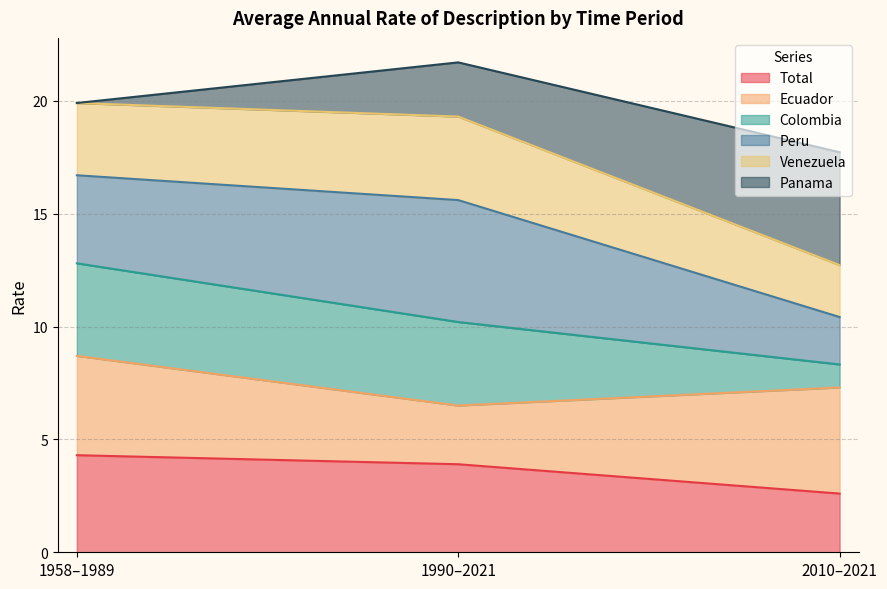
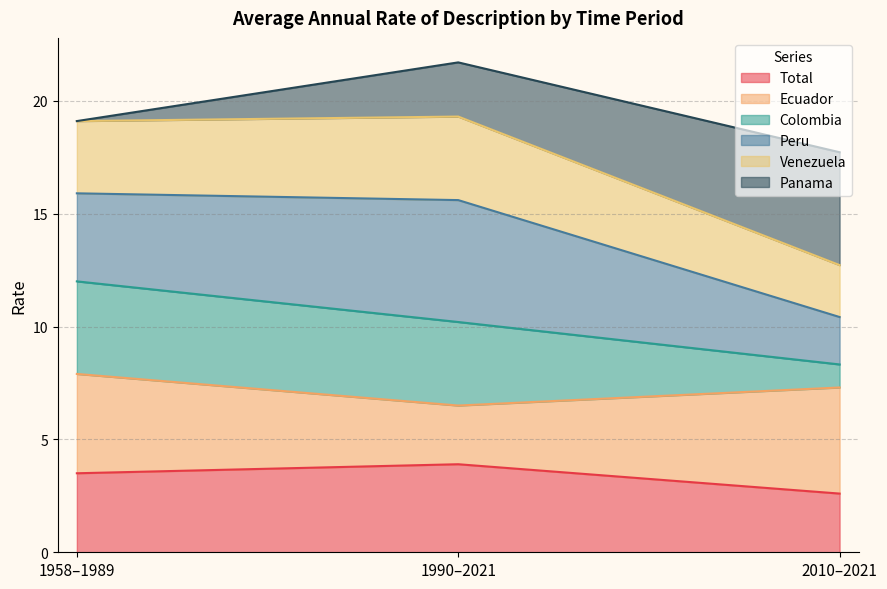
  {
    "Total": {
-     "1958–1989": 4.3,
+     "1958–1989": 3.5,
      "1990–2021": 3.9,
      "2010–2021": 2.6
    },
    "Panama": {
      "1990–2021": 2.4
    }
  }
